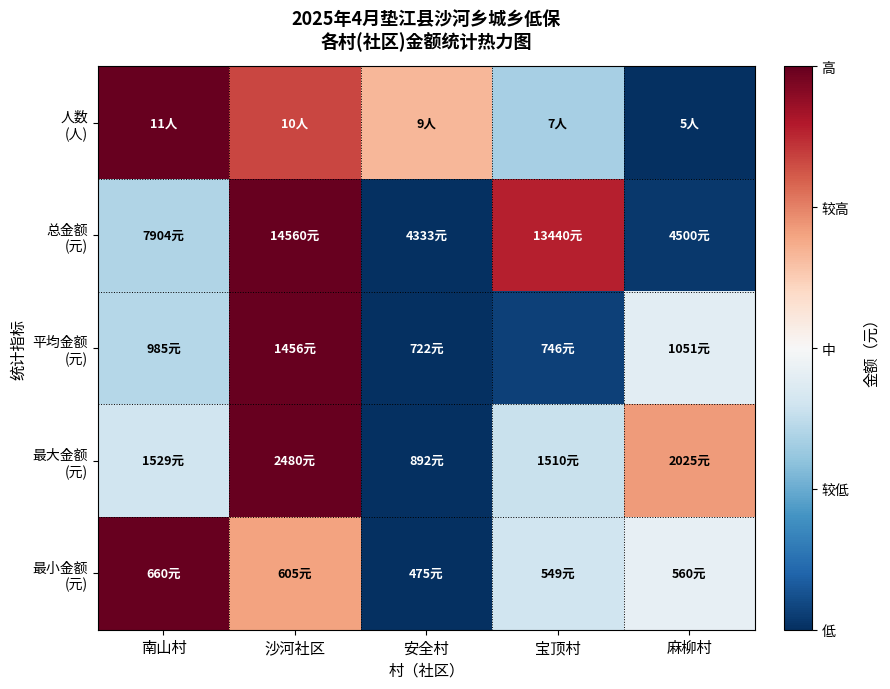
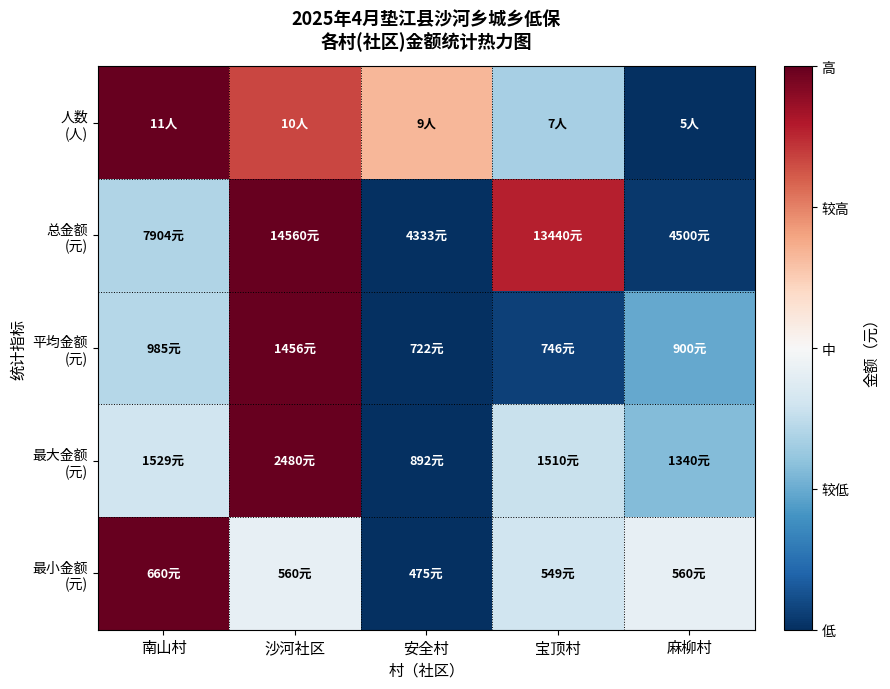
  {
    "人数 (人)": {
      "南山村": "11人",
      "沙河社区": "10人",
      "安全村": "9人",
      "宝顶村": "7人",
      "麻柳村": "5人"
    },
    "总金额 (元)": {
      "南山村": "7904元",
      "沙河社区": "14560元",
      "安全村": "4333元",
      "宝顶村": "13440元",
      "麻柳村": "4500元"
    },
    "平均金额 (元)": {
      "南山村": "985元",
      "沙河社区": "1456元",
      "安全村": "722元",
      "宝顶村": "746元",
-     "麻柳村": "1051元"
+     "麻柳村": "900元"
    },
    "最大金额 (元)": {
      "南山村": "1529元",
      "沙河社区": "2480元",
      "安全村": "892元",
      "宝顶村": "1510元",
-     "麻柳村": "2025元"
+     "麻柳村": "1340元"
    },
    "最小金额 (元)": {
      "南山村": "660元",
-     "沙河社区": "605元",
+     "沙河社区": "560元",
      "安全村": "475元",
      "宝顶村": "549元",
      "麻柳村": "560元"
    }
  }
